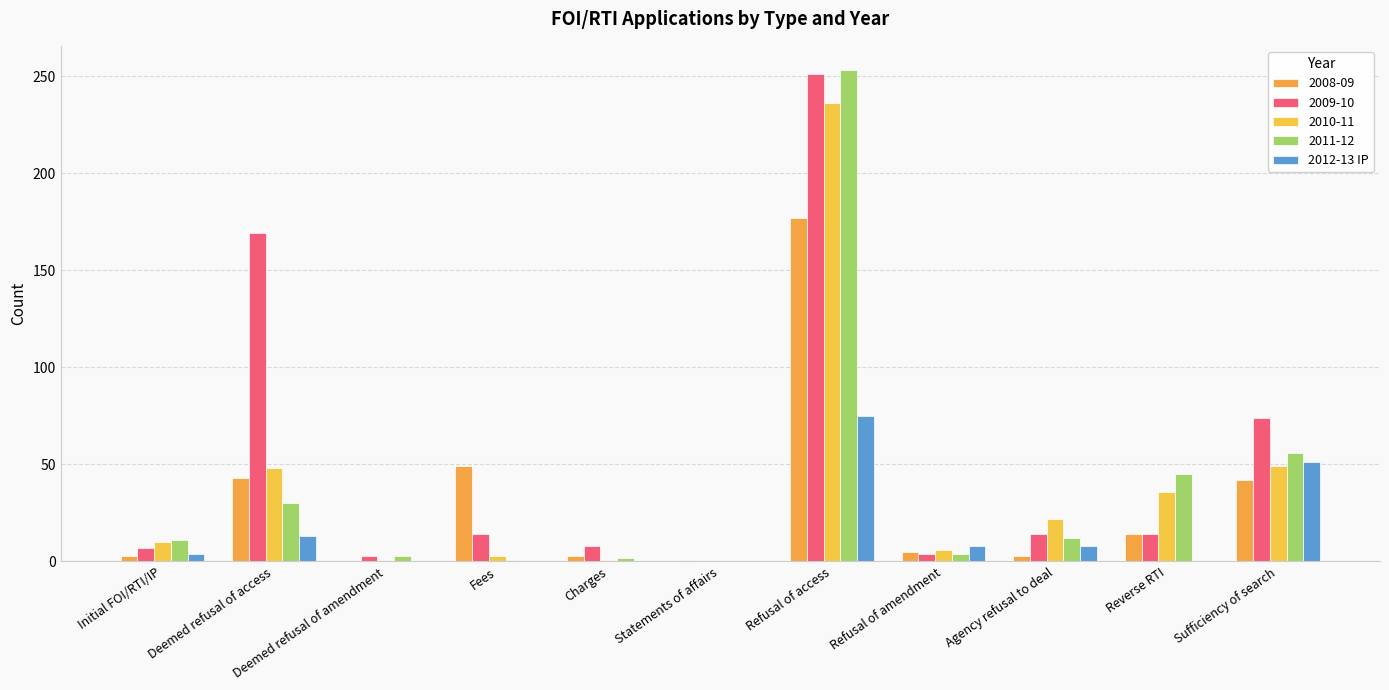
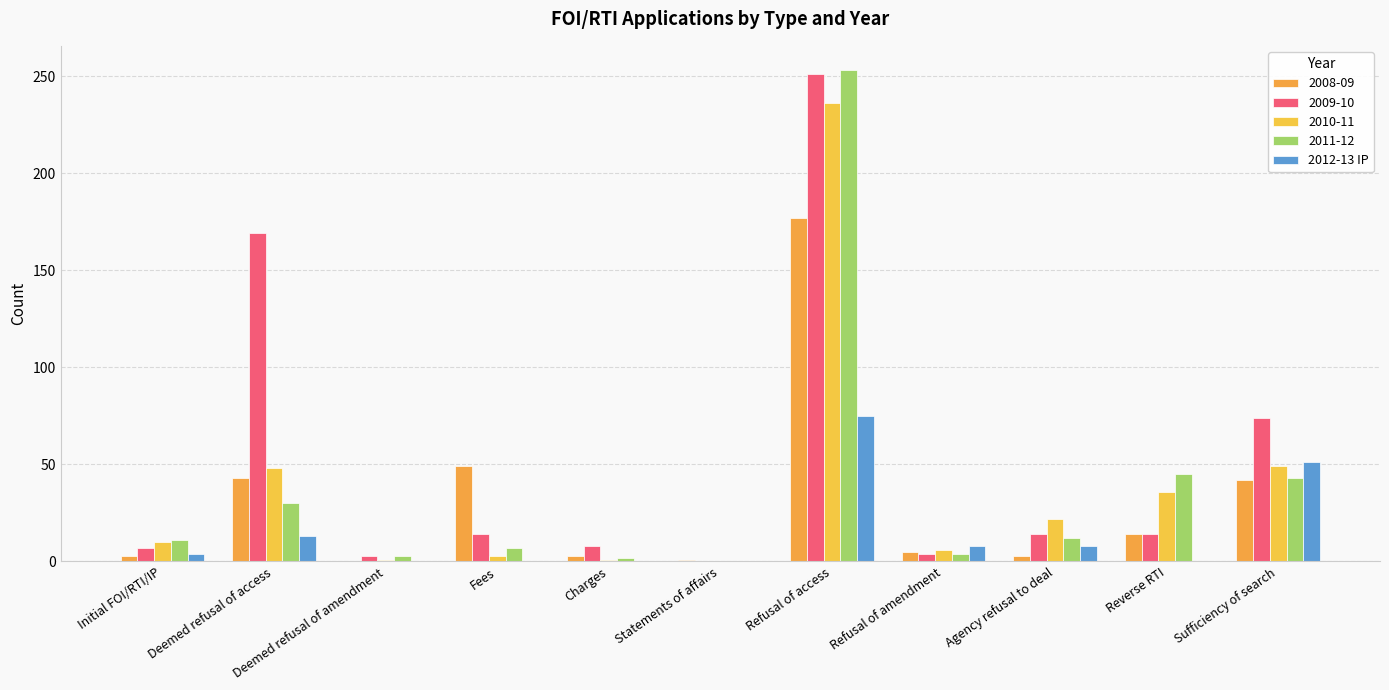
  {
    "2009-10": {
      "Initial FOI/RTI/IP": 7,
      "Deemed refusal of access": 169,
      "Deemed refusal of amendment": 3,
      "Fees": 14,
      "Charges": 8,
      "Statements of affairs": 0,
      "Refusal of access": 251,
      "Refusal of amendment": 4,
      "Agency refusal to deal": 14,
      "Reverse RTI": 14,
      "Sufficiency of search": 74
    },
    "2011-12": {
      "Initial FOI/RTI/IP": 11,
      "Deemed refusal of access": 30,
      "Deemed refusal of amendment": 3,
-     "Fees": 1,
+     "Fees": 7,
      "Charges": 2,
      "Statements of affairs": 0,
      "Refusal of access": 253,
      "Refusal of amendment": 4,
      "Agency refusal to deal": 12,
      "Reverse RTI": 45,
-     "Sufficiency of search": 56
+     "Sufficiency of search": 43
    },
    "2012-13 IP": {
      "Initial FOI/RTI/IP": 4,
      "Deemed refusal of access": 13,
      "Deemed refusal of amendment": 0,
      "Fees": 0,
      "Charges": 0,
      "Statements of affairs": 0,
      "Refusal of access": 75,
      "Refusal of amendment": 8,
      "Agency refusal to deal": 8,
      "Reverse RTI": 0,
      "Sufficiency of search": 51
    }
  }
